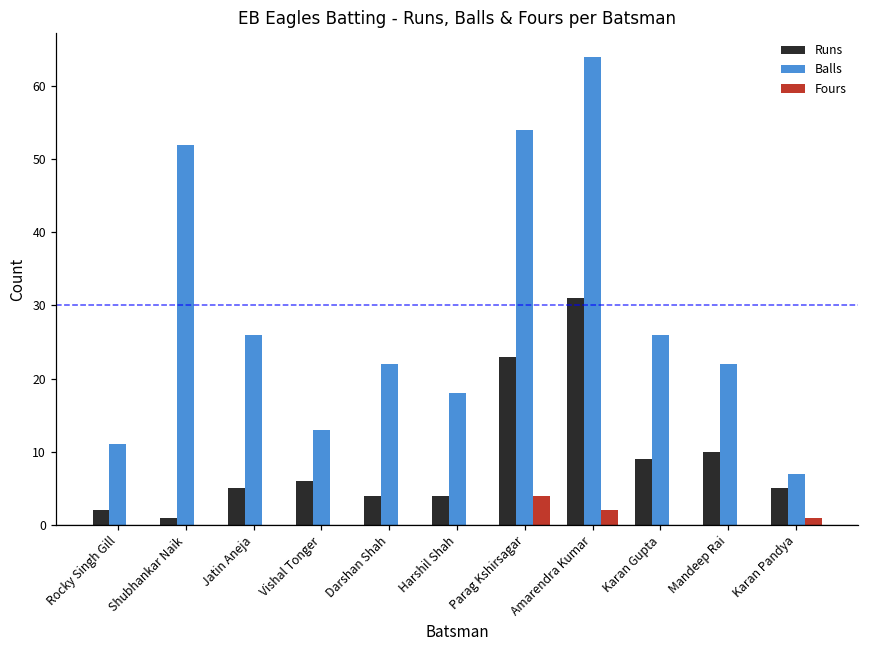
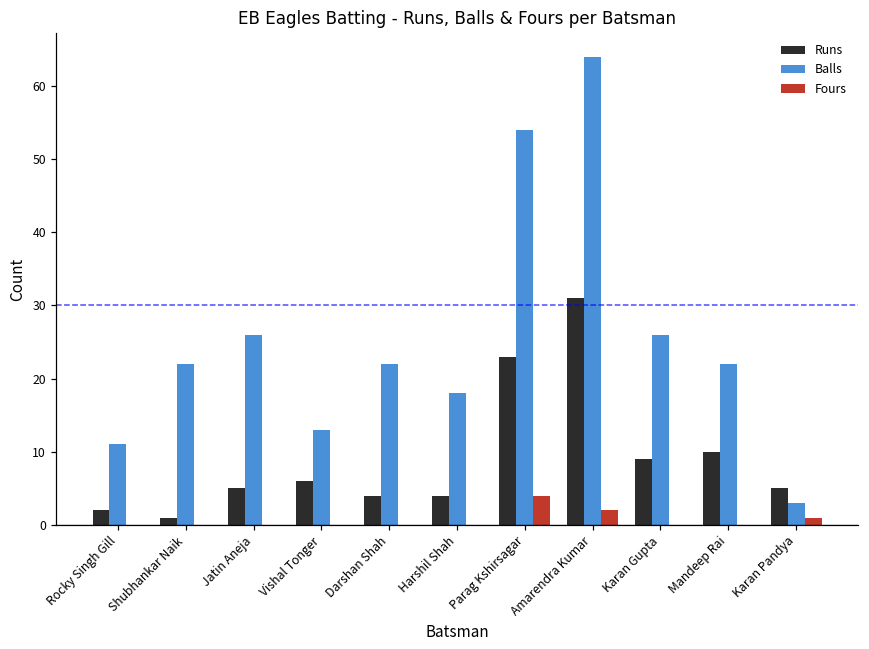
  {
    "Runs": {
      "Rocky Singh Gill": 2,
      "Shubhankar Naik": 1,
      "Jatin Aneja": 5,
      "Vishal Tonger": 6,
      "Darshan Shah": 4,
      "Harshil Shah": 4,
      "Parag Kshirsagar": 23,
      "Amarendra Kumar": 31,
      "Karan Gupta": 9,
      "Mandeep Rai": 10,
      "Karan Pandya": 5
    },
    "Balls": {
      "Rocky Singh Gill": 11,
-     "Shubhankar Naik": 52,
+     "Shubhankar Naik": 22,
      "Jatin Aneja": 26,
      "Vishal Tonger": 13,
      "Darshan Shah": 22,
      "Harshil Shah": 18,
      "Parag Kshirsagar": 54,
      "Amarendra Kumar": 64,
      "Karan Gupta": 26,
      "Mandeep Rai": 22,
-     "Karan Pandya": 7
+     "Karan Pandya": 3
    },
    "Fours": {
      "Rocky Singh Gill": 0,
      "Shubhankar Naik": 0,
      "Jatin Aneja": 0,
      "Vishal Tonger": 0,
      "Darshan Shah": 0,
      "Harshil Shah": 0,
      "Parag Kshirsagar": 4,
      "Amarendra Kumar": 2,
      "Karan Gupta": 0,
      "Mandeep Rai": 0,
      "Karan Pandya": 1
    }
  }
